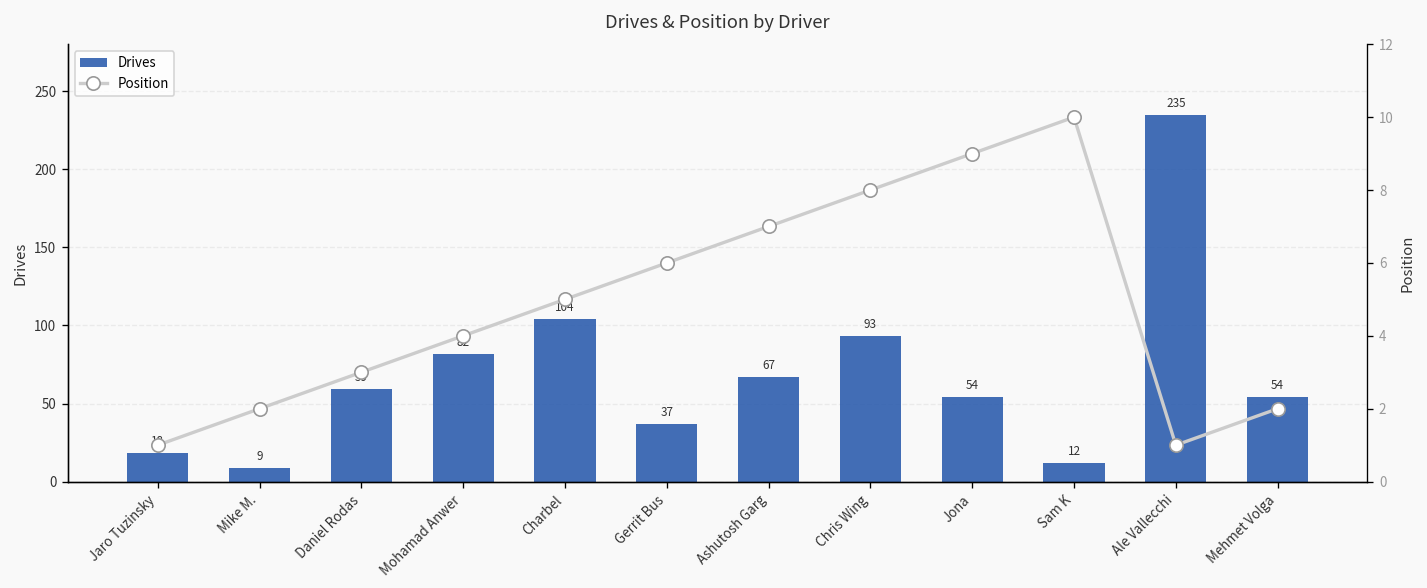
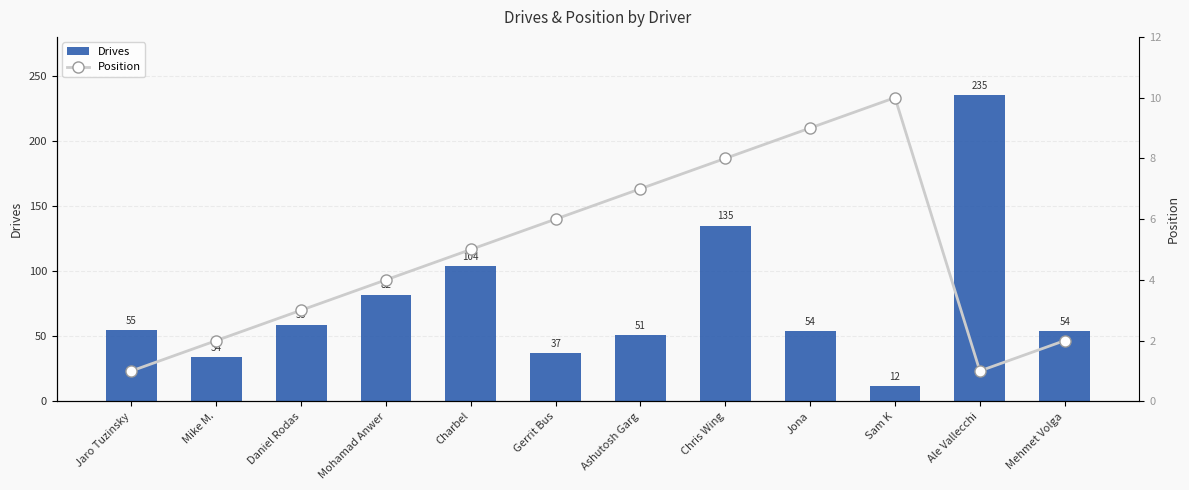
  {
    "Drives": {
-     "Jaro Tuzinsky": 18,
-     "Mike M.": 9,
+     "Jaro Tuzinsky": 55,
+     "Mike M.": 34,
      "Charbel": 104,
      "Gerrit Bus": 37,
-     "Ashutosh Garg": 67,
-     "Chris Wing": 93,
+     "Ashutosh Garg": 51,
+     "Chris Wing": 135,
      "Jona": 54,
      "Sam K": 12,
      "Ale Vallecchi": 235,
      "Mehmet Volga": 54
    }
  }
